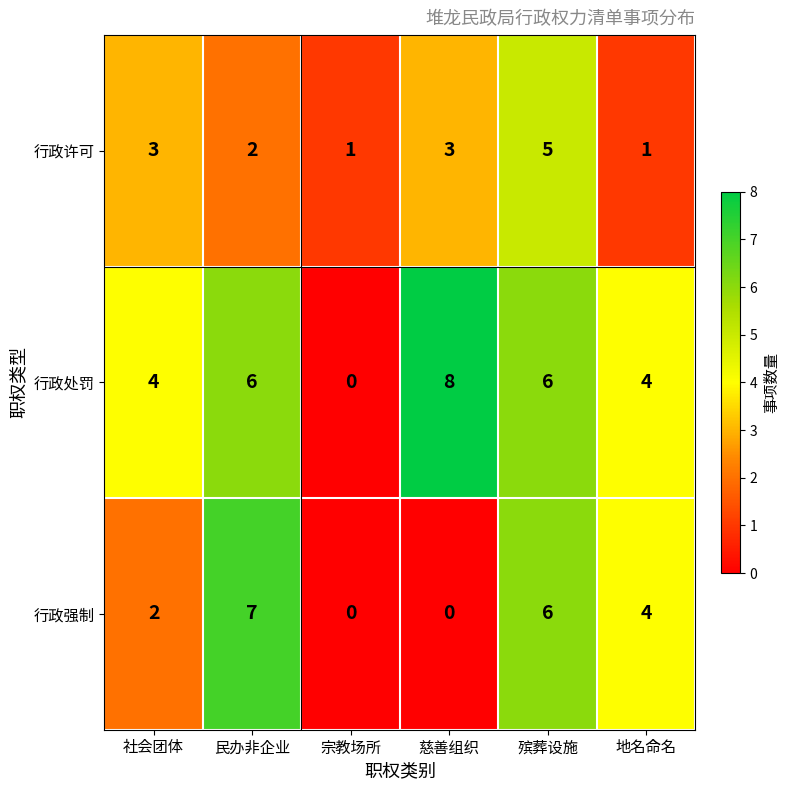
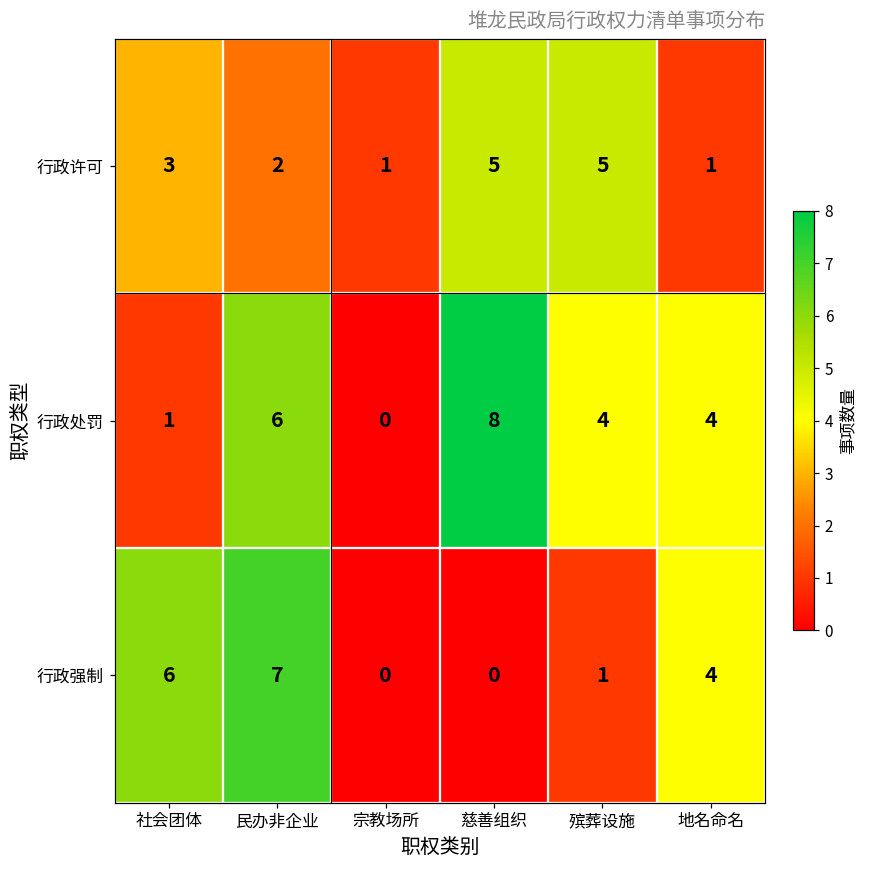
  {
    "行政许可": {
      "社会团体": 3,
      "民办非企业": 2,
      "宗教场所": 1,
-     "慈善组织": 3,
+     "慈善组织": 5,
      "殡葬设施": 5,
      "地名命名": 1
    },
    "行政处罚": {
-     "社会团体": 4,
+     "社会团体": 1,
      "民办非企业": 6,
      "宗教场所": 0,
      "慈善组织": 8,
-     "殡葬设施": 6,
+     "殡葬设施": 4,
      "地名命名": 4
    },
    "行政强制": {
-     "社会团体": 2,
+     "社会团体": 6,
      "民办非企业": 7,
      "宗教场所": 0,
      "慈善组织": 0,
-     "殡葬设施": 6,
+     "殡葬设施": 1,
      "地名命名": 4
    }
  }
